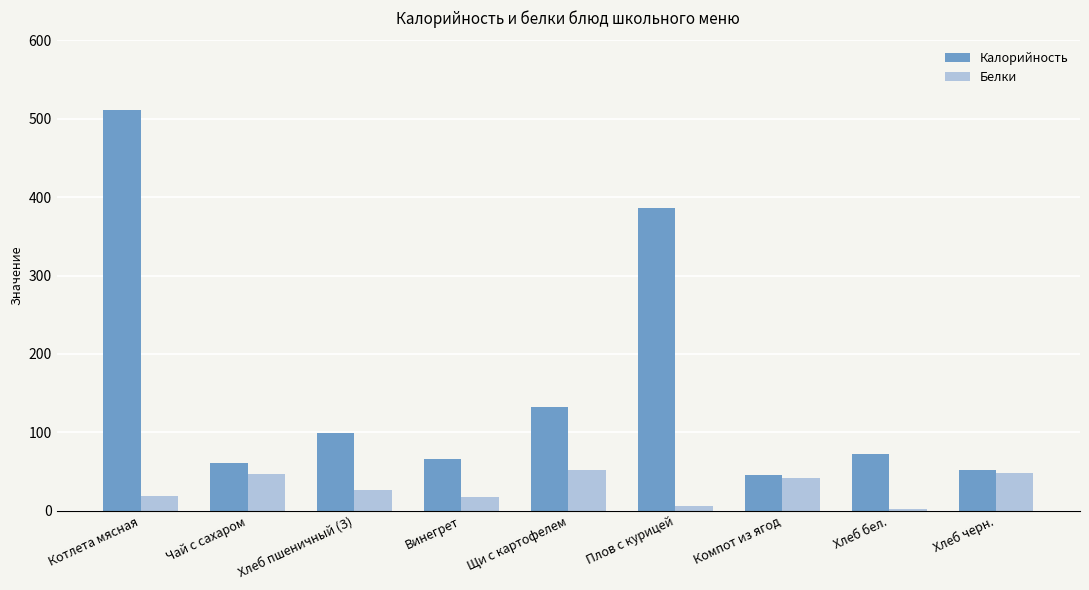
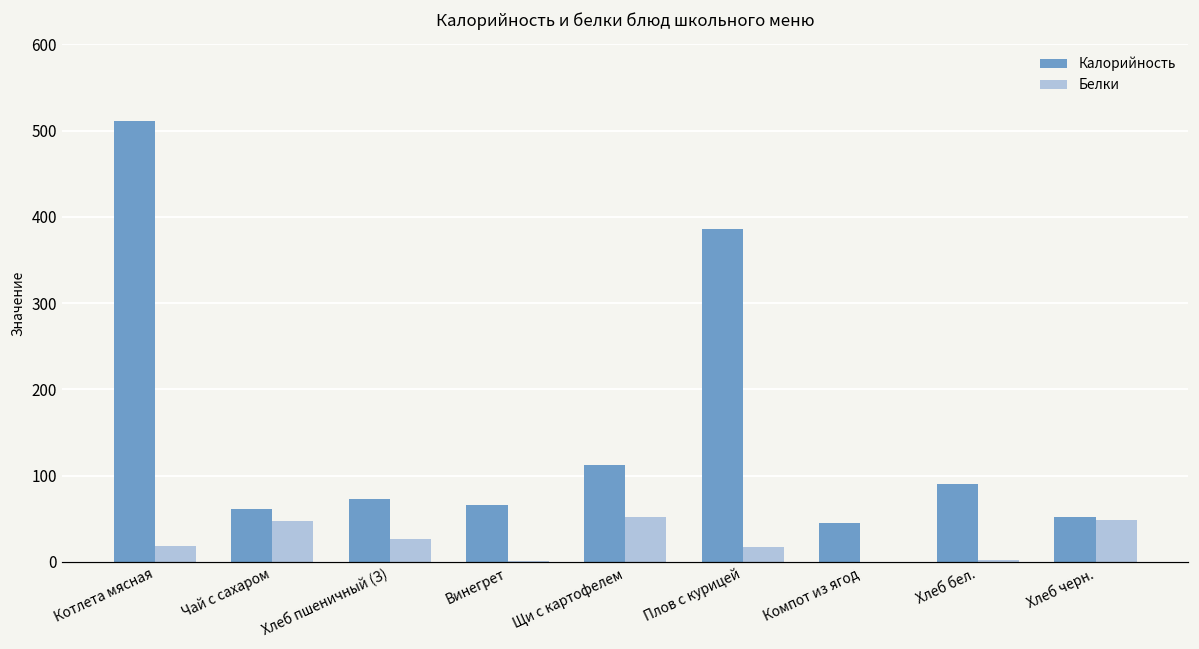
  {
    "Калорийность": {
      "Котлета мясная": 510,
      "Чай с сахаром": 60,
-     "Хлеб пшеничный (З)": 100,
+     "Хлеб пшеничный (З)": 70,
      "Винегрет": 70,
-     "Щи с картофелем": 130,
+     "Щи с картофелем": 110,
      "Плов с курицей": 390,
      "Компот из ягод": 50,
-     "Хлеб бел.": 70,
+     "Хлеб бел.": 90,
      "Хлеб черн.": 50
    },
    "Белки": {
      "Котлета мясная": 20,
      "Чай с сахаром": 50,
      "Хлеб пшеничный (З)": 30,
-     "Винегрет": 20,
+     "Винегрет": 0,
      "Щи с картофелем": 50,
-     "Плов с курицей": 10,
-     "Компот из ягод": 40,
+     "Плов с курицей": 20,
+     "Компот из ягод": 0,
      "Хлеб черн.": 50
    }
  }
